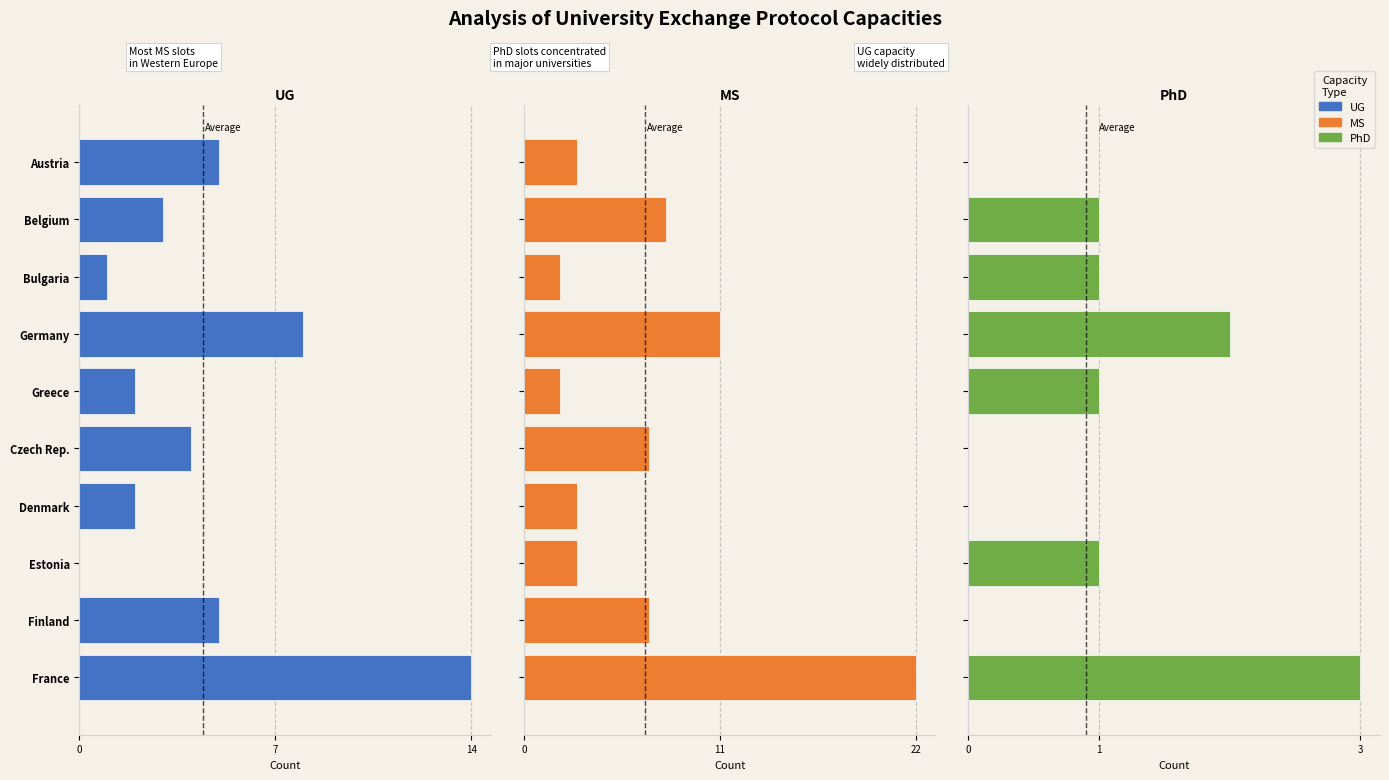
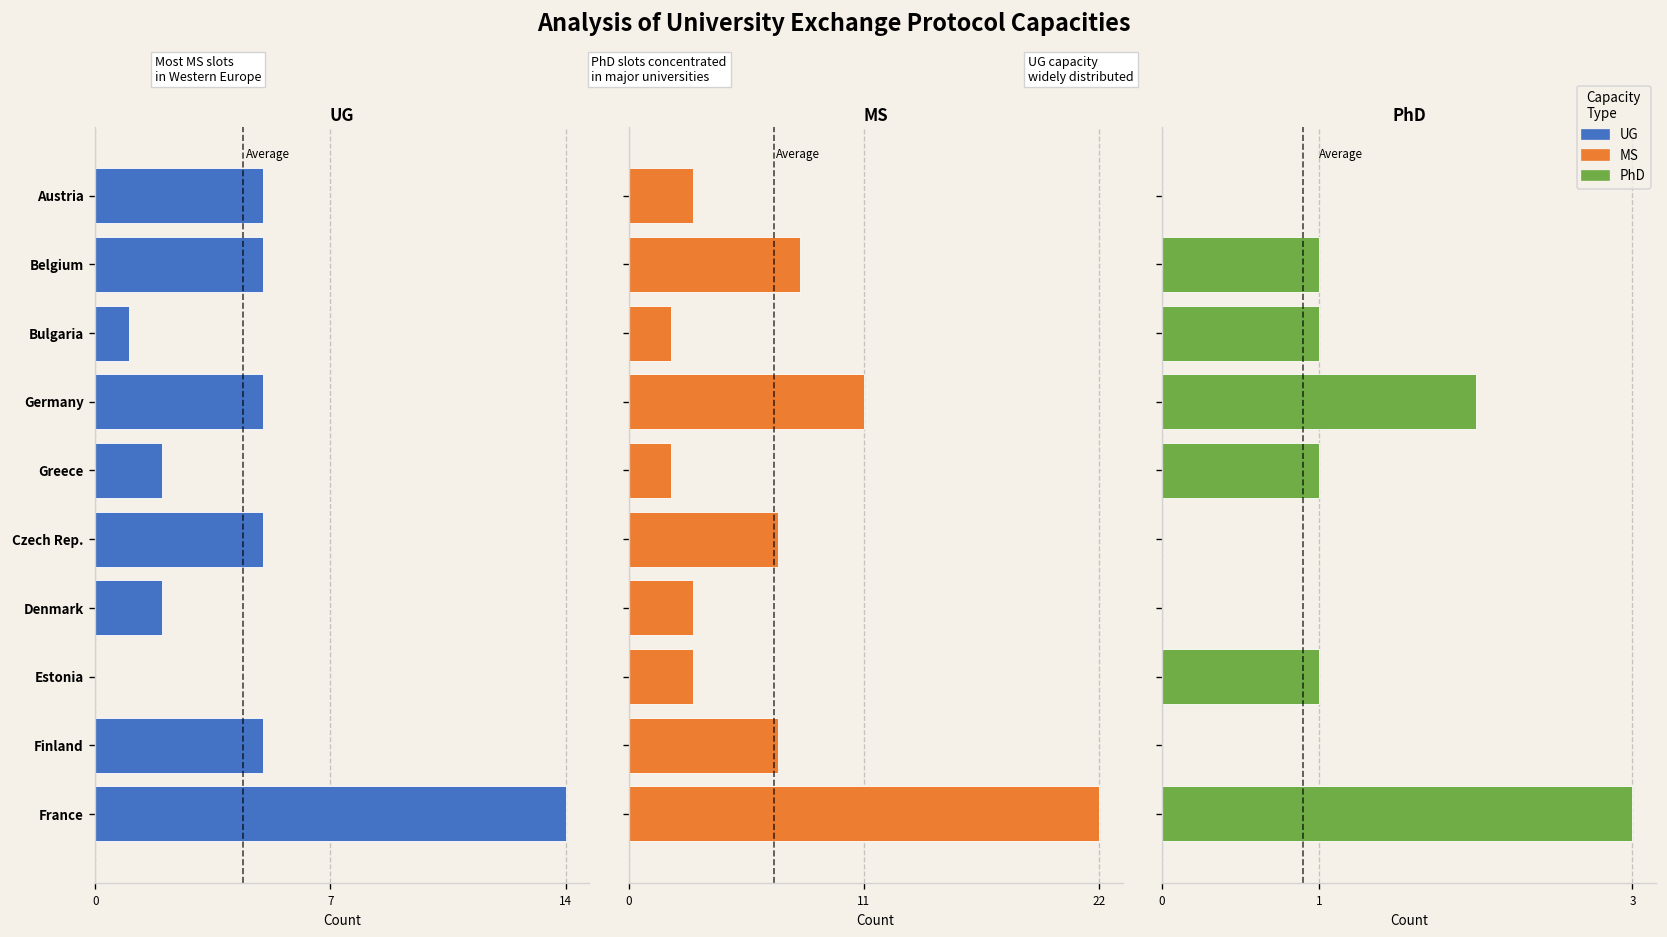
  {
    "UG": {
      "Austria": 5,
-     "Belgium": 3,
+     "Belgium": 5,
      "Bulgaria": 1,
-     "Germany": 8,
+     "Germany": 5,
      "Greece": 2,
-     "Czech Rep.": 4,
+     "Czech Rep.": 5,
      "Denmark": 2,
      "Estonia": 0,
      "Finland": 5,
      "France": 14
    }
  }
